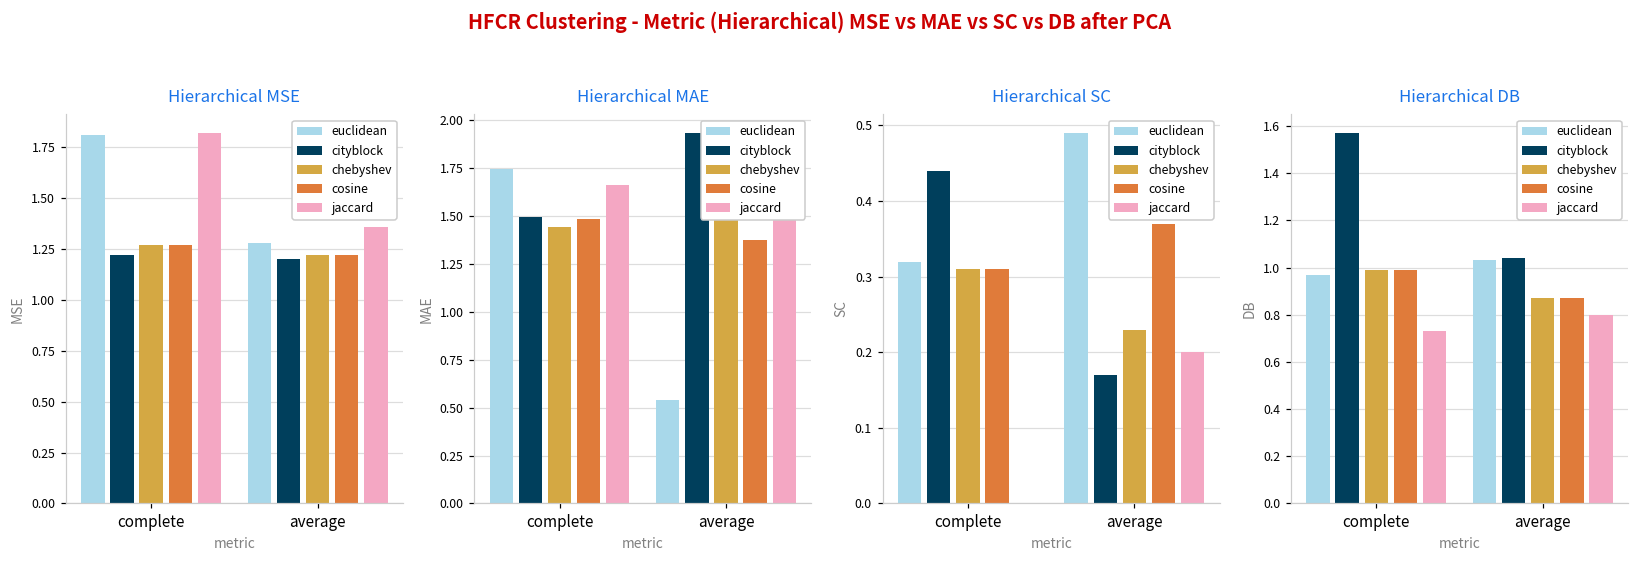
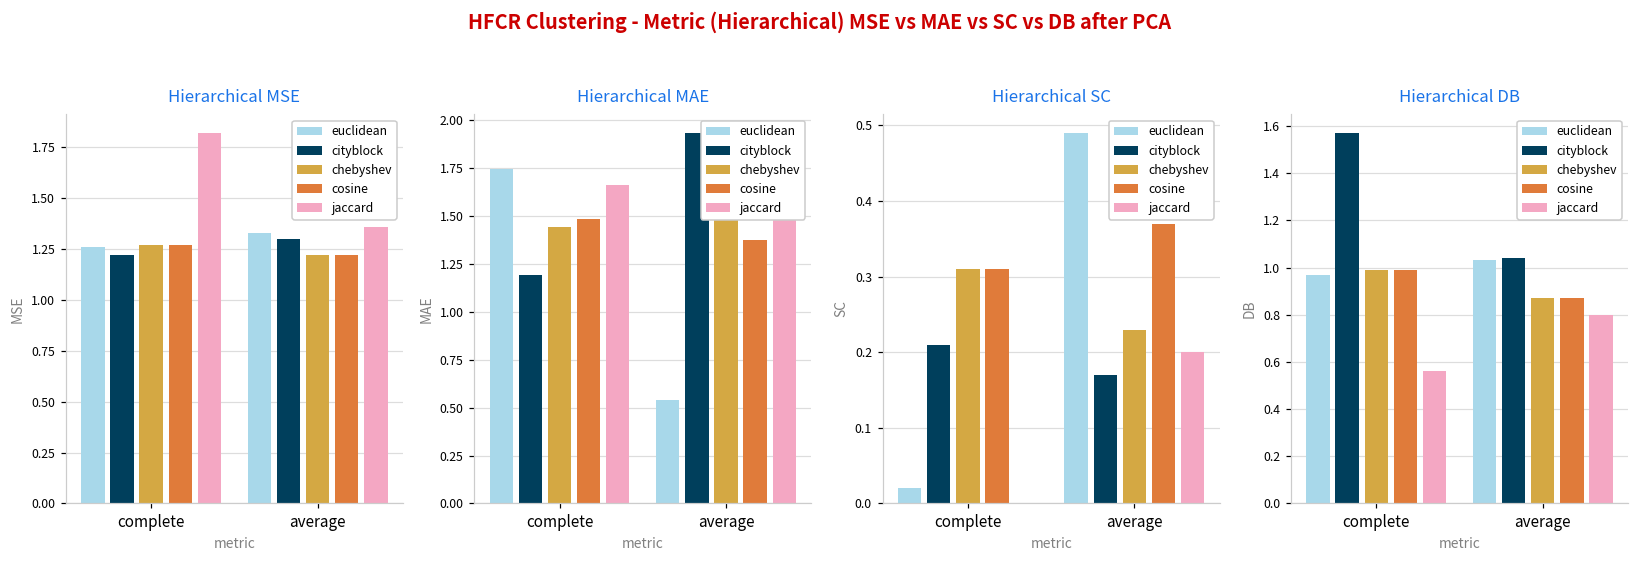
  {
    "Hierarchical MSE": {
      "euclidean": {
-       "complete": 1.81,
-       "average": 1.28
+       "complete": 1.26,
+       "average": 1.33
      },
      "cityblock": {
        "complete": 1.22,
-       "average": 1.2
+       "average": 1.3
      },
      "jaccard": {
        "complete": 1.82,
        "average": 1.36
      }
    },
    "Hierarchical MAE": {
      "euclidean": {
        "complete": 1.74,
        "average": 0.54
      },
      "cityblock": {
-       "complete": 1.49,
+       "complete": 1.19,
        "average": 1.93
      },
      "jaccard": {
        "complete": 1.66
      }
    },
    "Hierarchical SC": {
      "euclidean": {
-       "complete": 0.32,
+       "complete": 0.02,
        "average": 0.49
      },
      "cityblock": {
-       "complete": 0.44,
+       "complete": 0.21,
        "average": 0.17
      },
      "jaccard": {
        "complete": 0.00,
        "average": 0.20
      }
    },
    "Hierarchical DB": {
      "euclidean": {
        "complete": 0.97,
        "average": 1.03
      },
      "cityblock": {
        "complete": 1.57,
        "average": 1.04
      },
      "jaccard": {
-       "complete": 0.73,
+       "complete": 0.56,
        "average": 0.80
      }
    }
  }
